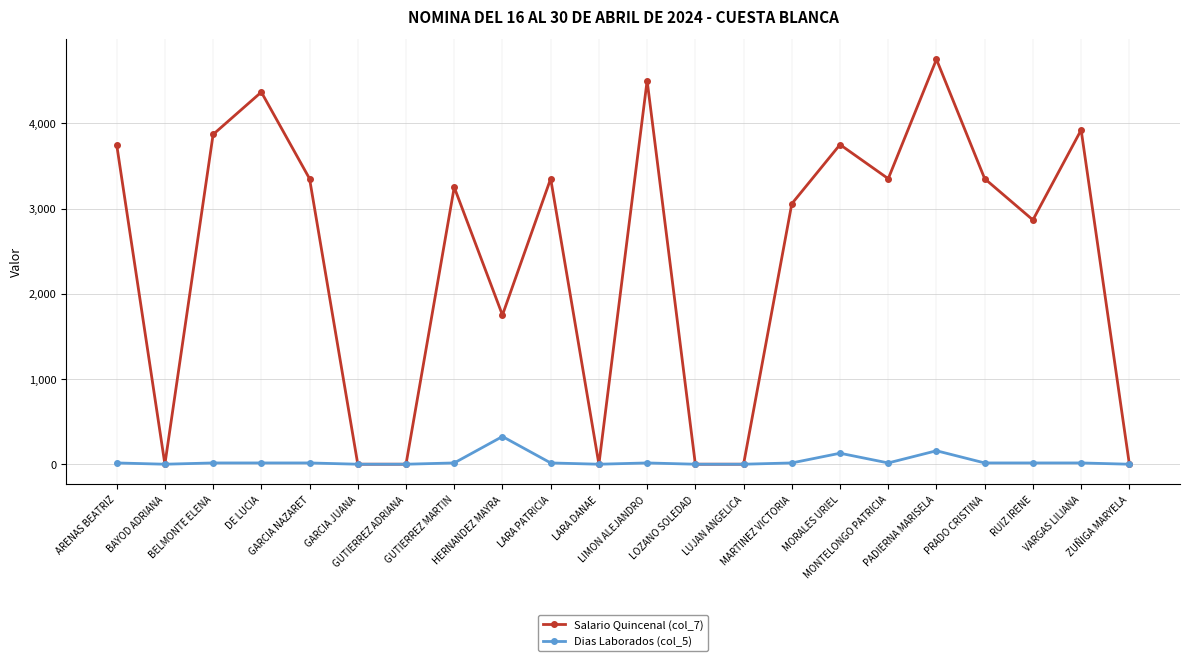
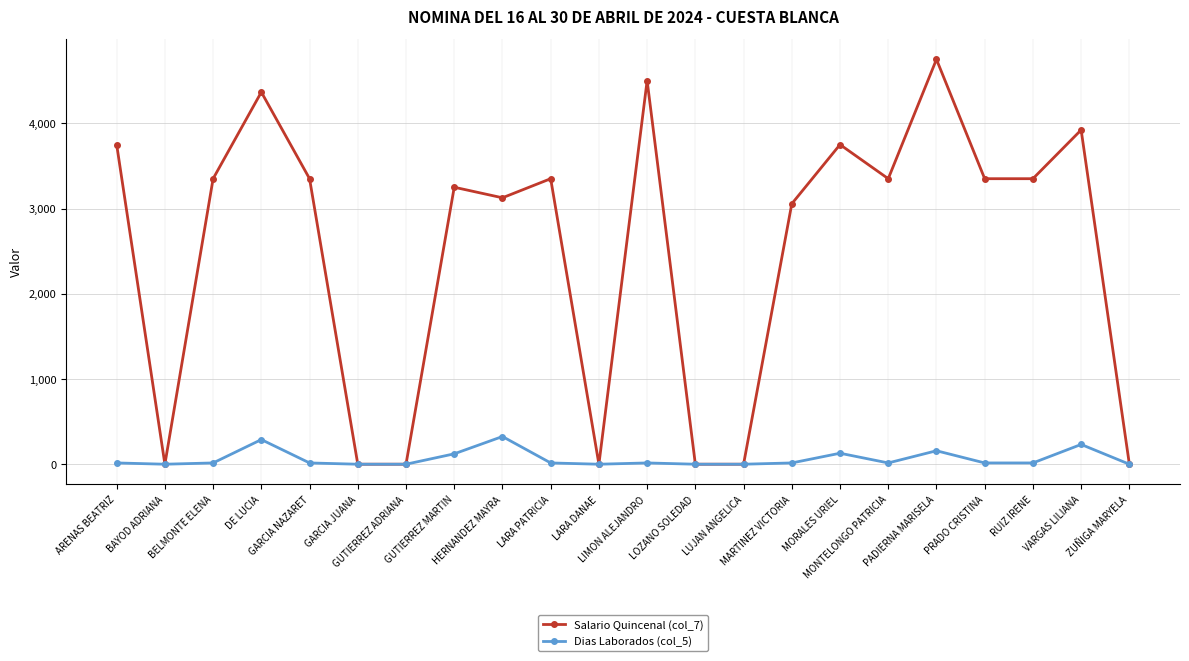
  {
    "Salario Quincenal (col_7)": {
      "ARENAS BEATRIZ": "3,800",
-     "BELMONTE ELENA": "3,900",
+     "BELMONTE ELENA": "3,400",
      "DE LUCIA": "4,400",
      "GARCIA NAZARET": "3,400",
      "GUTIERREZ MARTIN": "3,300",
-     "HERNANDEZ MAYRA": "1,800",
+     "HERNANDEZ MAYRA": "3,100",
      "LARA PATRICIA": "3,400",
      "LIMON ALEJANDRO": "4,500",
      "MARTINEZ VICTORIA": "3,100",
      "MORALES URIEL": "3,800",
      "MONTELONGO PATRICIA": "3,400",
      "PADIERNA MARISELA": "4,800",
      "PRADO CRISTINA": "3,400",
-     "RUIZ IRENE": "2,900",
+     "RUIZ IRENE": "3,400",
      "VARGAS LILIANA": "3,900"
    },
    "Dias Laborados (col_5)": {
      "ARENAS BEATRIZ": "0",
      "BELMONTE ELENA": "0",
-     "DE LUCIA": "0",
+     "DE LUCIA": "300",
      "GARCIA NAZARET": "0",
-     "GUTIERREZ MARTIN": "0",
+     "GUTIERREZ MARTIN": "100",
      "HERNANDEZ MAYRA": "300",
      "LARA PATRICIA": "0",
      "LIMON ALEJANDRO": "0",
      "MARTINEZ VICTORIA": "0",
      "MORALES URIEL": "100",
      "MONTELONGO PATRICIA": "0",
      "PADIERNA MARISELA": "200",
      "PRADO CRISTINA": "0",
      "RUIZ IRENE": "0",
-     "VARGAS LILIANA": "0"
+     "VARGAS LILIANA": "200"
    }
  }
